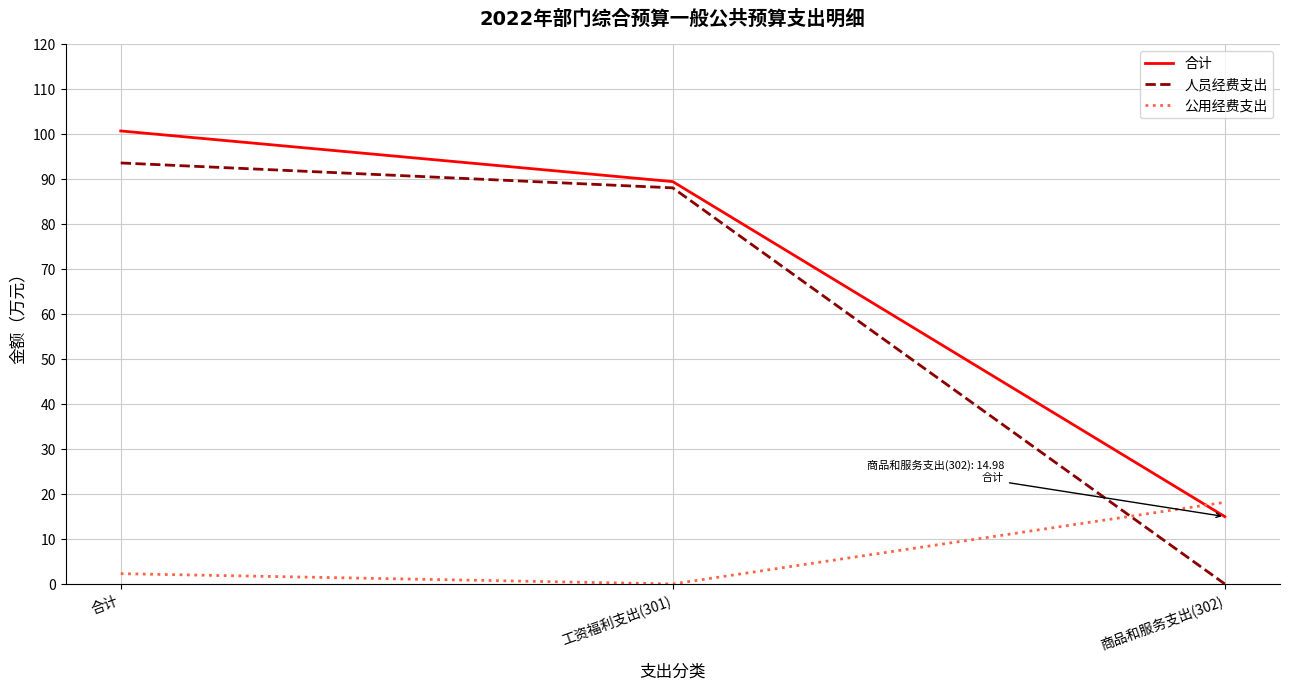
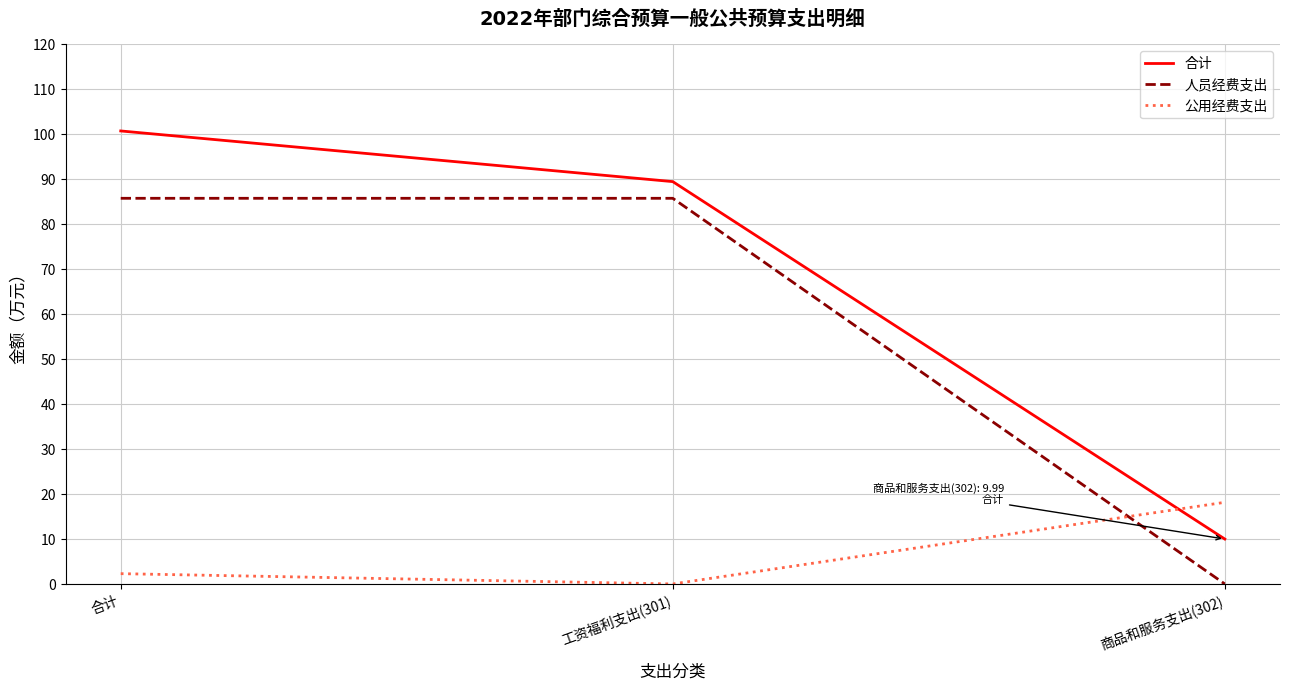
  {
    "合计": {
-     "商品和服务支出(302)": 14.98
+     "商品和服务支出(302)": 9.99
    },
    "人员经费支出": {
-     "合计": 94,
-     "工资福利支出(301)": 88,
+     "合计": 86,
+     "工资福利支出(301)": 86,
      "商品和服务支出(302)": 0
    },
    "公用经费支出": {
      "合计": 2,
      "工资福利支出(301)": 0
    }
  }
